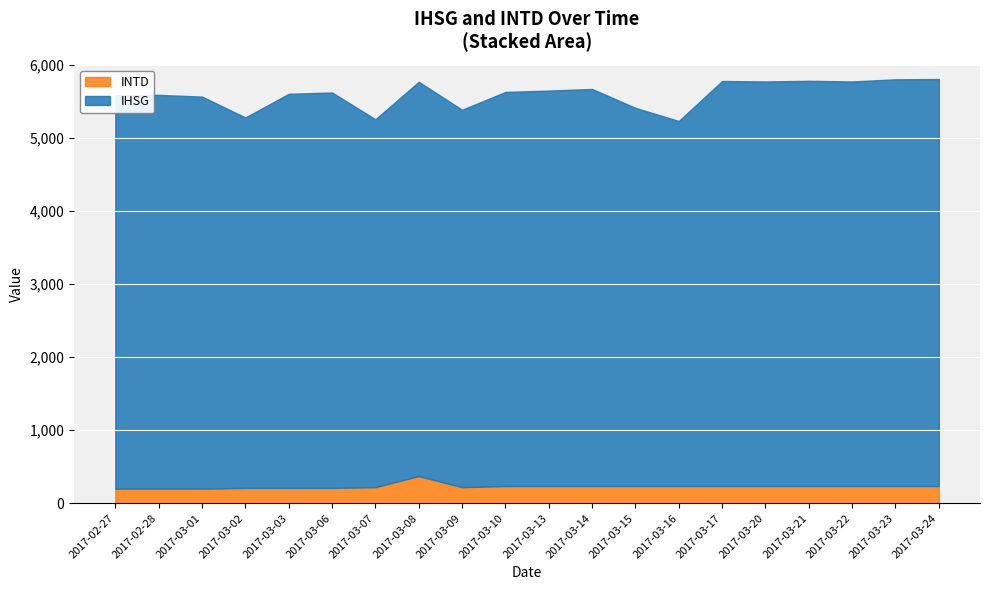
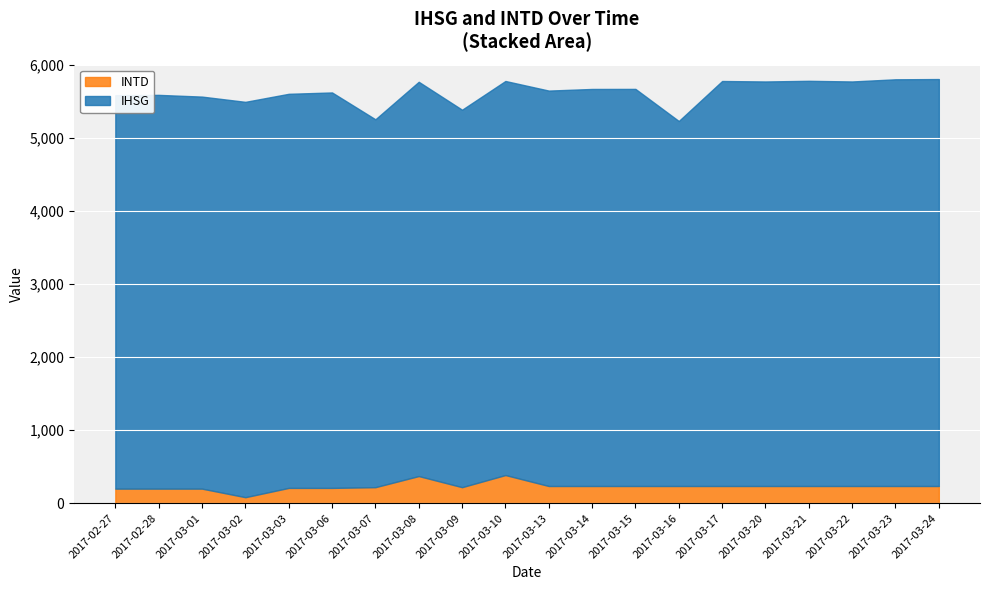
  {
    "INTD": {
      "2017-02-27": "200",
      "2017-02-28": "200",
      "2017-03-01": "200",
-     "2017-03-02": "200",
+     "2017-03-02": "100",
      "2017-03-03": "200",
      "2017-03-06": "200",
      "2017-03-07": "200",
      "2017-03-08": "400",
      "2017-03-09": "200",
-     "2017-03-10": "200",
+     "2017-03-10": "400",
      "2017-03-13": "200",
      "2017-03-14": "200",
      "2017-03-15": "200",
      "2017-03-16": "200",
      "2017-03-17": "200",
      "2017-03-20": "200",
      "2017-03-21": "200",
      "2017-03-22": "200",
      "2017-03-23": "200",
      "2017-03-24": "200"
    },
    "IHSG": {
      "2017-02-28": "5,400",
      "2017-03-01": "5,400",
-     "2017-03-02": "5,100",
+     "2017-03-02": "5,400",
      "2017-03-03": "5,400",
      "2017-03-06": "5,400",
      "2017-03-07": "5,000",
      "2017-03-08": "5,400",
      "2017-03-09": "5,200",
      "2017-03-10": "5,400",
      "2017-03-13": "5,400",
      "2017-03-14": "5,400",
-     "2017-03-15": "5,200",
+     "2017-03-15": "5,400",
      "2017-03-16": "5,000",
      "2017-03-17": "5,500",
      "2017-03-20": "5,500",
      "2017-03-21": "5,500",
      "2017-03-22": "5,500",
      "2017-03-23": "5,600",
      "2017-03-24": "5,600"
    }
  }
